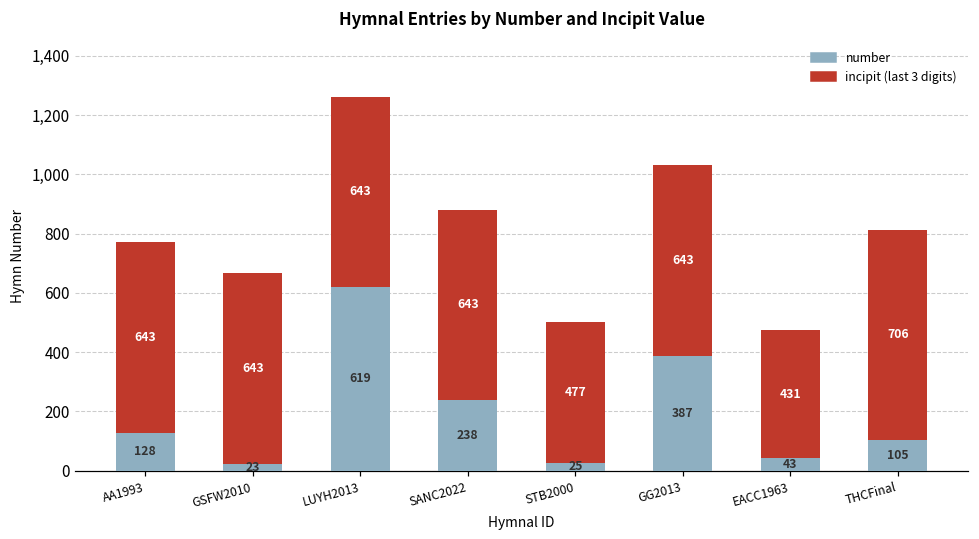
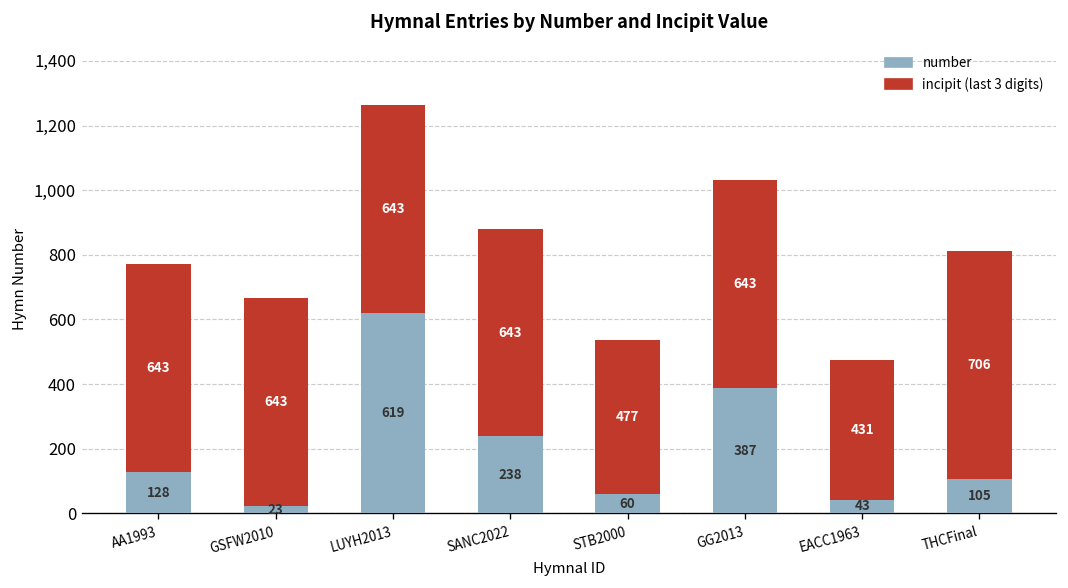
  {
    "number": {
      "AA1993": 128,
      "GSFW2010": 23,
      "LUYH2013": 619,
      "SANC2022": 238,
-     "STB2000": 25,
+     "STB2000": 60,
      "GG2013": 387,
      "EACC1963": 43,
      "THCFinal": 105
    },
    "incipit (last 3 digits)": {
      "AA1993": 643,
      "GSFW2010": 643,
      "LUYH2013": 643,
      "SANC2022": 643,
      "STB2000": 477,
      "GG2013": 643,
      "EACC1963": 431,
      "THCFinal": 706
    }
  }
